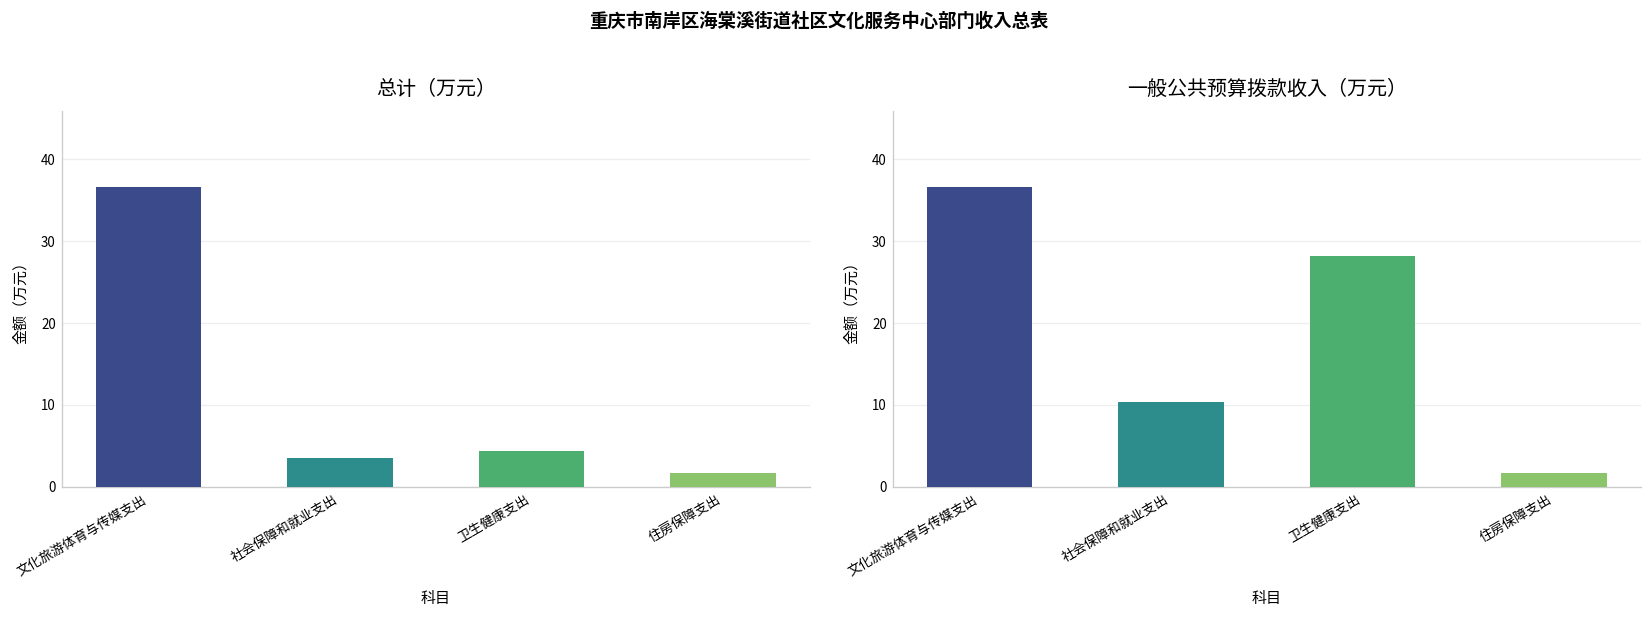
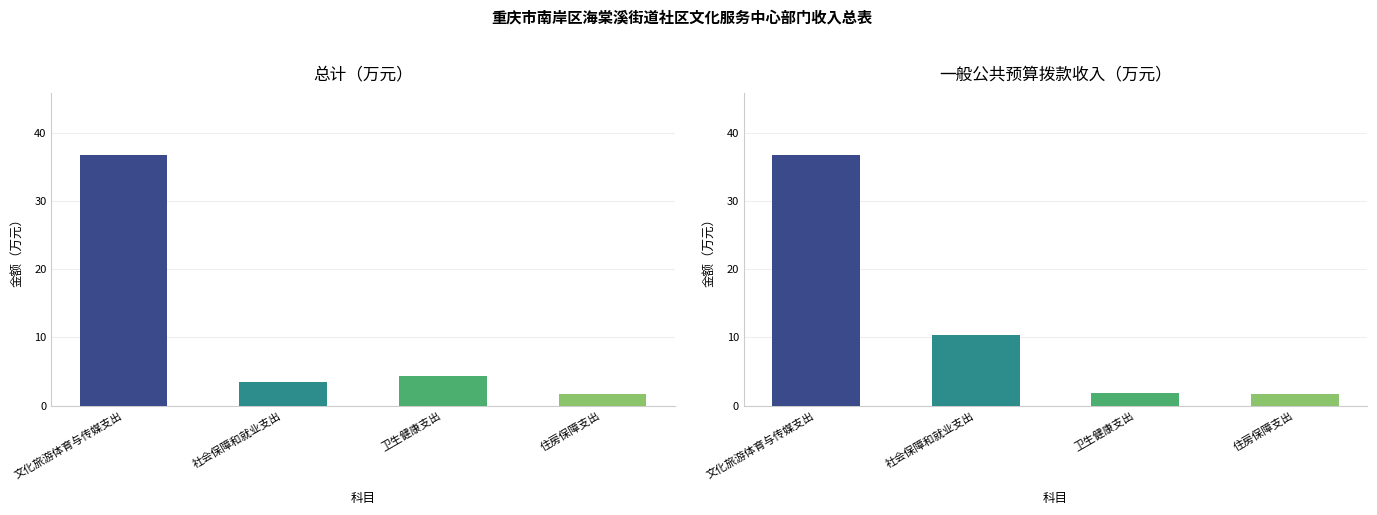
  {
    "总计（万元）": {
      "文化旅游体育与传媒支出": 37,
      "社会保障和就业支出": 4,
      "卫生健康支出": 4,
      "住房保障支出": 2
    },
    "一般公共预算拨款收入（万元）": {
      "文化旅游体育与传媒支出": 37,
      "社会保障和就业支出": 10,
-     "卫生健康支出": 28,
+     "卫生健康支出": 2,
      "住房保障支出": 2
    }
  }
